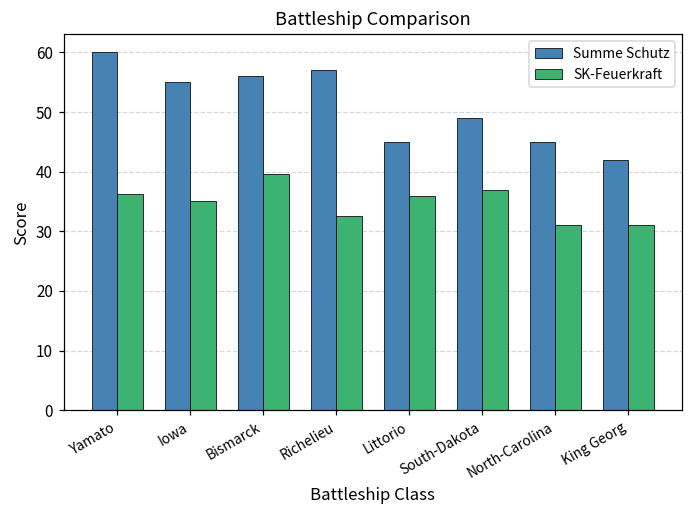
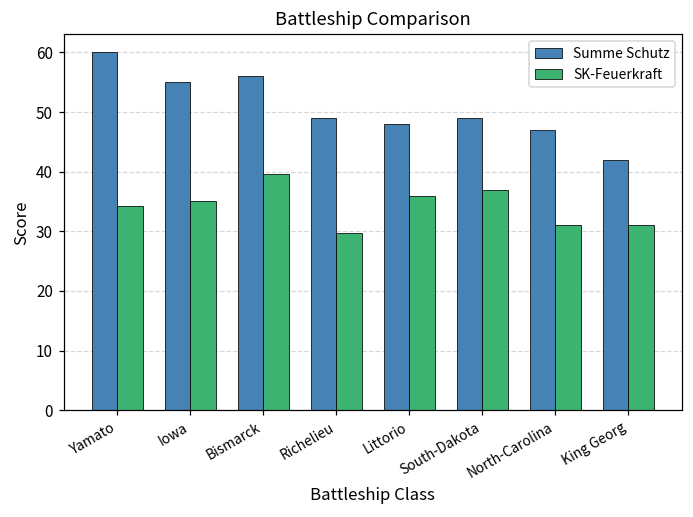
  {
    "Summe Schutz": {
      "Yamato": 60,
      "Iowa": 55,
      "Bismarck": 56,
-     "Richelieu": 57,
-     "Littorio": 45,
+     "Richelieu": 49,
+     "Littorio": 48,
      "South-Dakota": 49,
-     "North-Carolina": 45,
+     "North-Carolina": 47,
      "King Georg": 42
    },
    "SK-Feuerkraft": {
-     "Yamato": 36,
+     "Yamato": 34,
      "Iowa": 35,
      "Bismarck": 40,
-     "Richelieu": 33,
+     "Richelieu": 30,
      "Littorio": 36,
      "South-Dakota": 37,
      "North-Carolina": 31,
      "King Georg": 31
    }
  }
